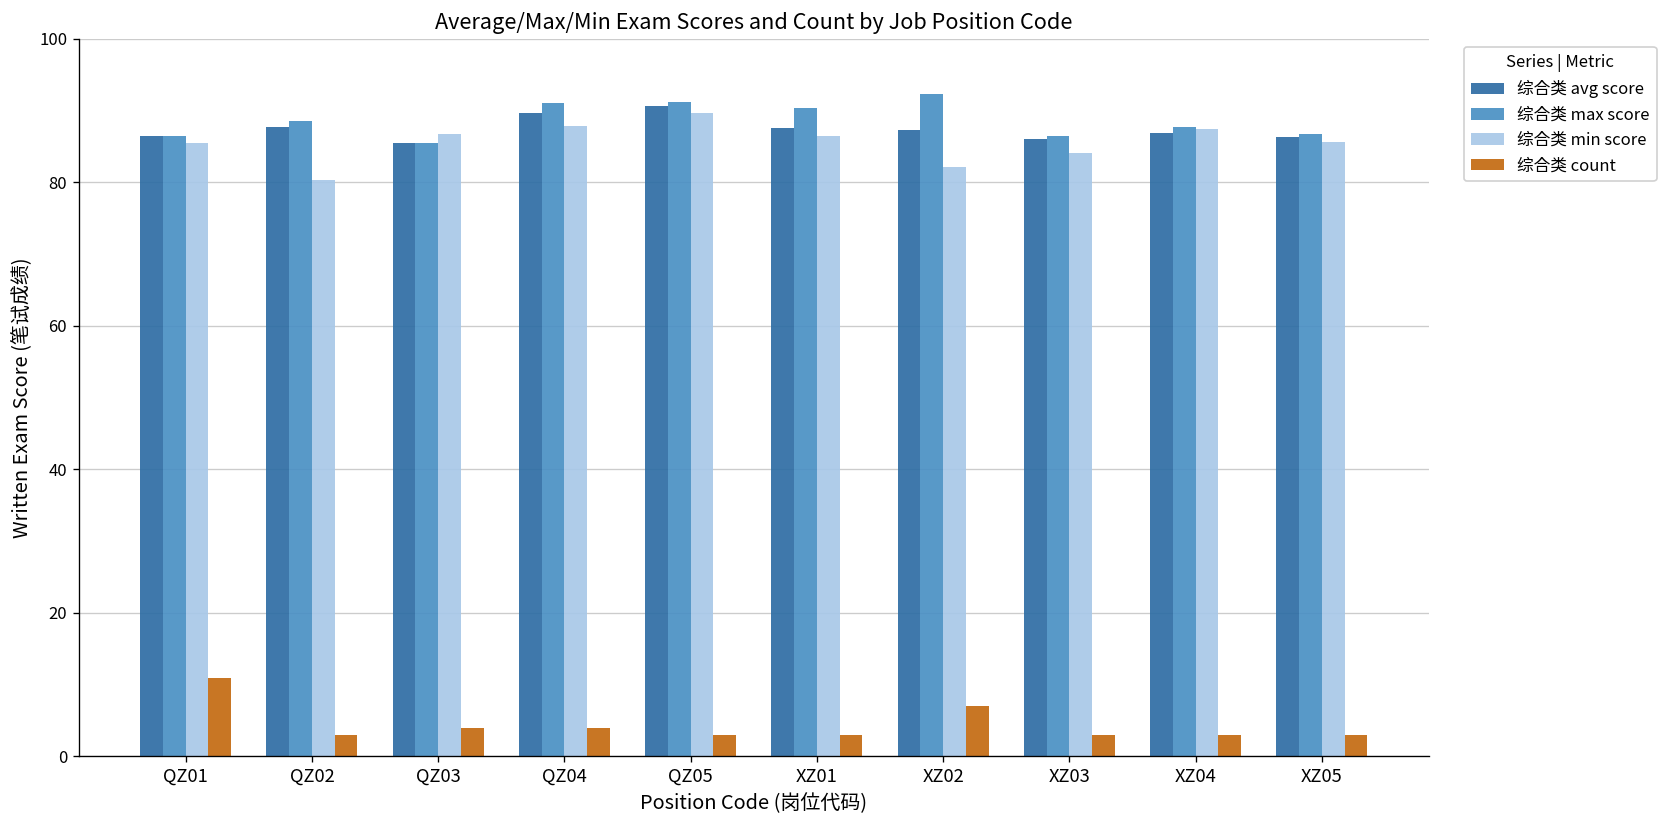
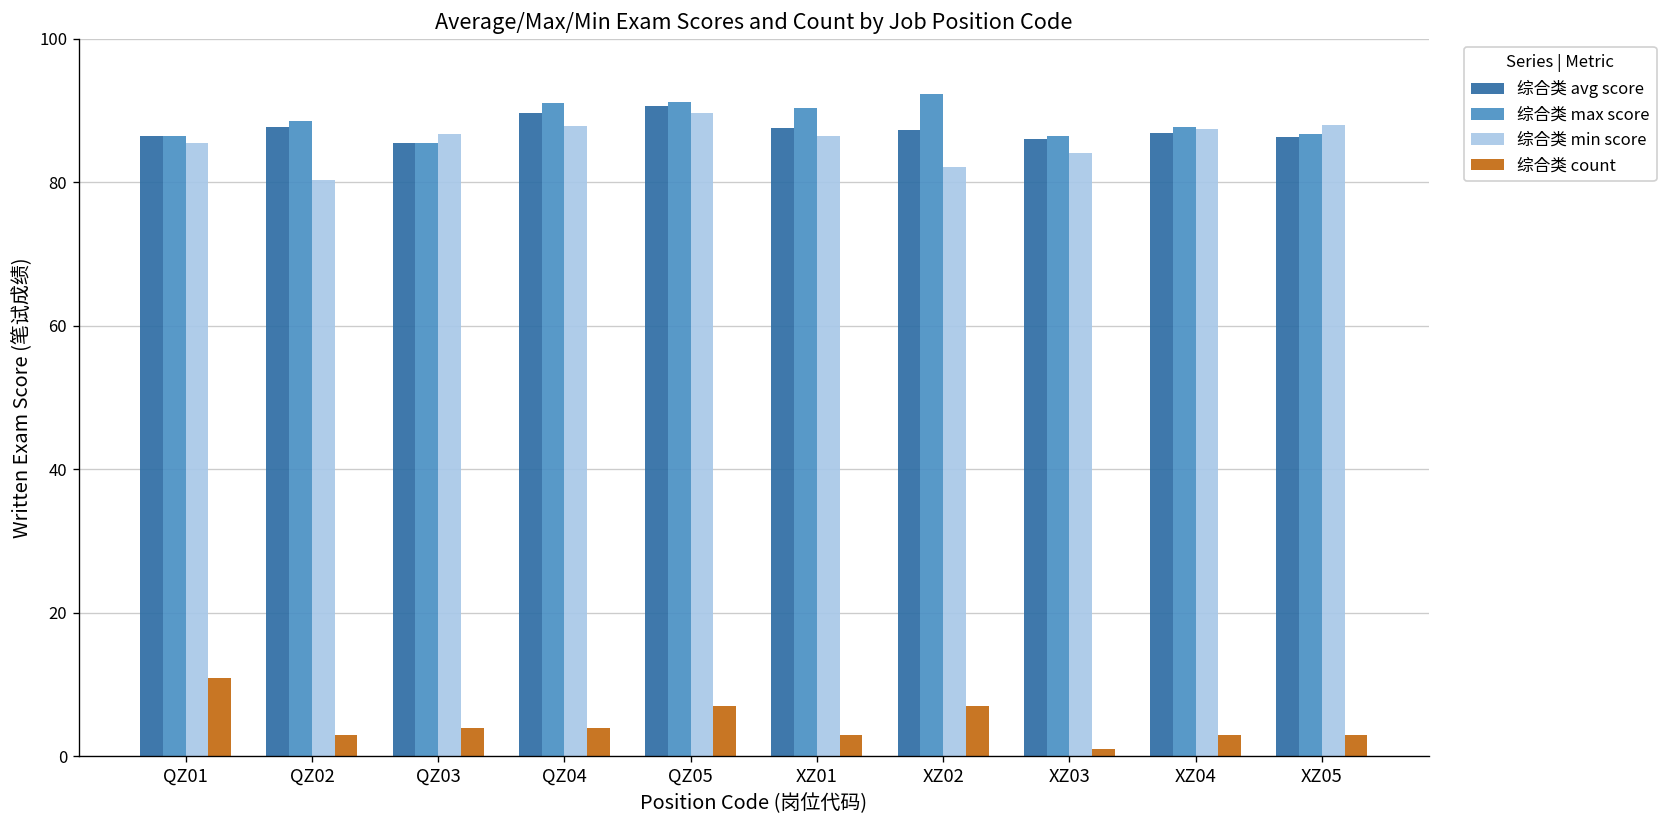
  {
    "综合类 min score": {
      "QZ01": 86,
      "QZ02": 80,
      "QZ03": 87,
      "QZ04": 88,
      "QZ05": 90,
      "XZ01": 87,
      "XZ02": 82,
      "XZ03": 84,
      "XZ04": 88,
-     "XZ05": 86
+     "XZ05": 88
    },
    "综合类 count": {
      "QZ01": 11,
      "QZ02": 3,
      "QZ03": 4,
      "QZ04": 4,
-     "QZ05": 3,
+     "QZ05": 7,
      "XZ01": 3,
      "XZ02": 7,
-     "XZ03": 3,
+     "XZ03": 1,
      "XZ04": 3,
      "XZ05": 3
    }
  }
